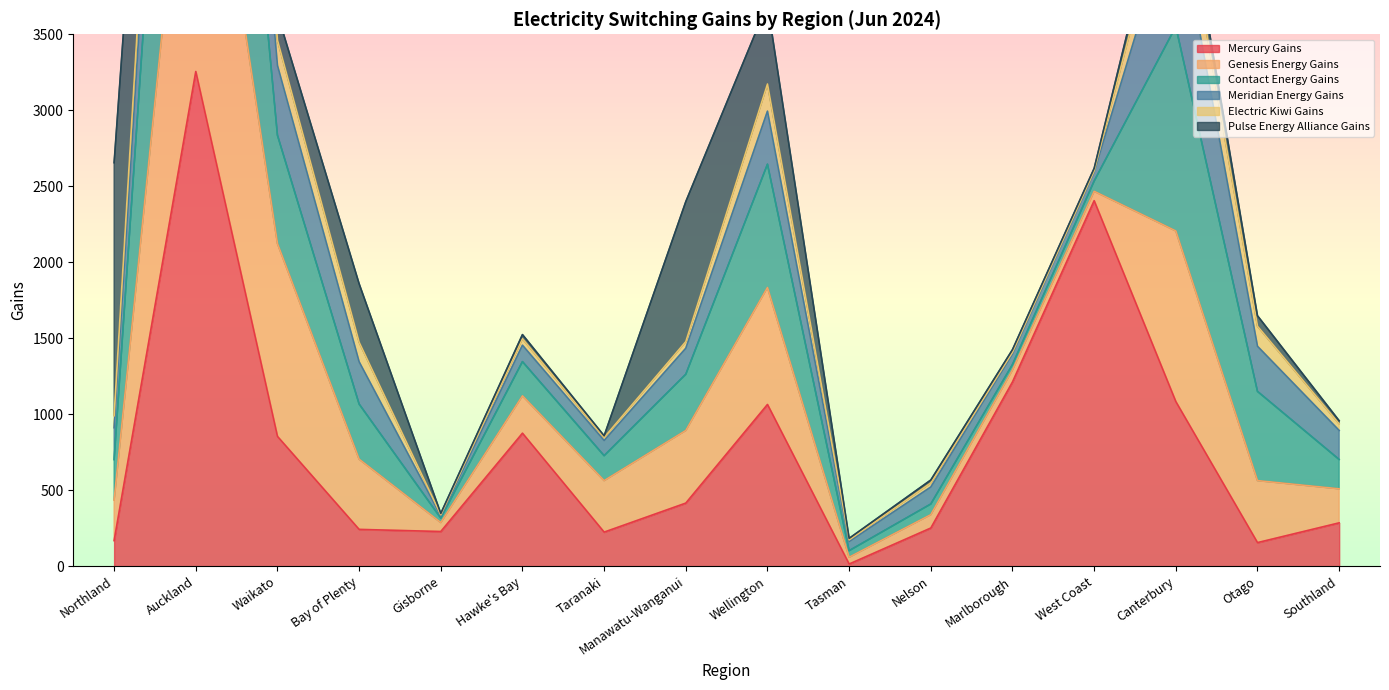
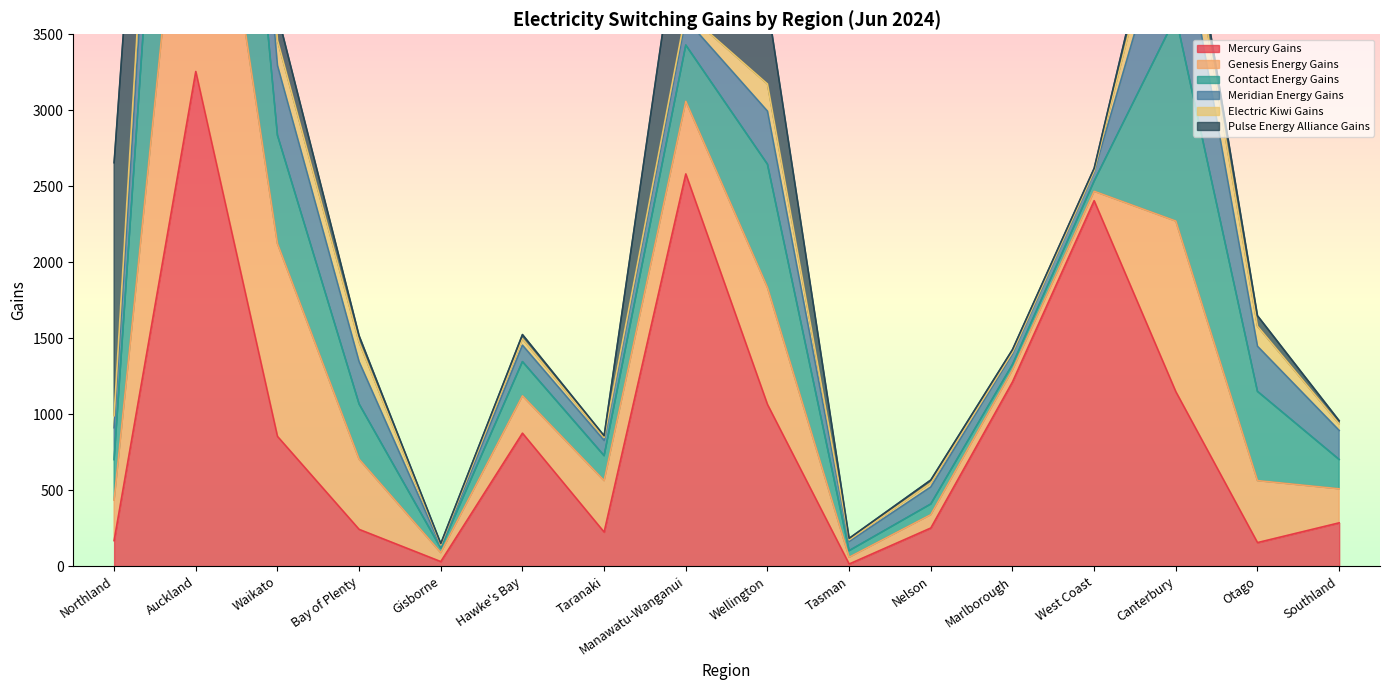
  {
    "Mercury Gains": {
      "Northland": 170,
      "Auckland": 3260,
      "Waikato": 850,
      "Bay of Plenty": 240,
-     "Gisborne": 230,
+     "Gisborne": 30,
      "Hawke's Bay": 880,
      "Taranaki": 220,
-     "Manawatu-Wanganui": 420,
+     "Manawatu-Wanganui": 2580,
      "Wellington": 1060,
      "Tasman": 10,
      "Nelson": 250,
      "Marlborough": 1210,
      "West Coast": 2410,
-     "Canterbury": 1080,
+     "Canterbury": 1150,
      "Otago": 160,
      "Southland": 290
    },
    "Pulse Energy Alliance Gains": {
      "Northland": 1670,
-     "Bay of Plenty": 390,
+     "Bay of Plenty": 40,
      "Hawke's Bay": 30,
      "Nelson": 20,
      "Marlborough": 20,
      "Otago": 70,
      "Southland": 20
    }
  }
